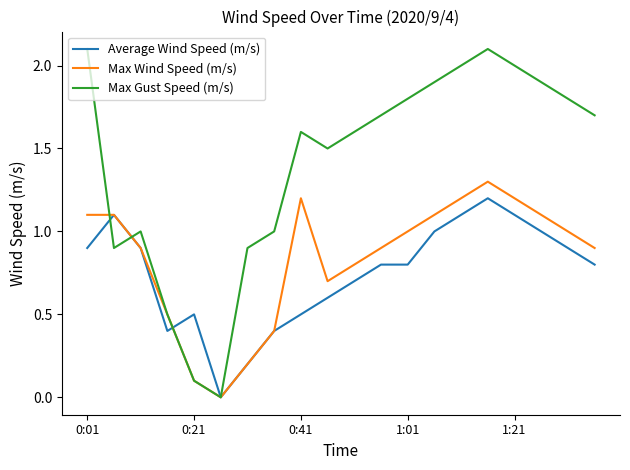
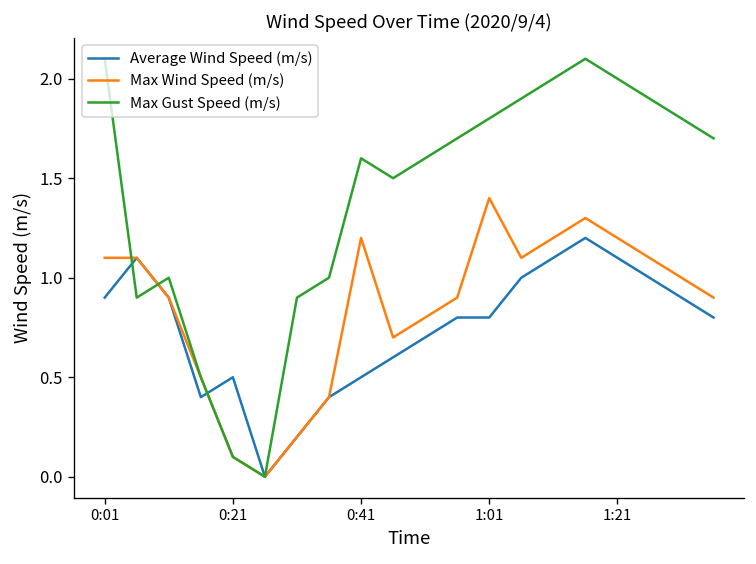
  {
    "Average Wind Speed (m/s)": {
      "0:01": 0.9,
      "0:21": 0.5,
      "0:41": 0.5,
      "1:01": 0.8,
      "1:21": 1.1
    },
    "Max Wind Speed (m/s)": {
      "0:01": 1.1,
      "0:41": 1.2,
-     "1:01": 1.0,
+     "1:01": 1.4,
      "1:21": 1.2
    },
    "Max Gust Speed (m/s)": {
      "0:41": 1.6,
      "1:01": 1.8,
      "1:21": 2.0
    }
  }
